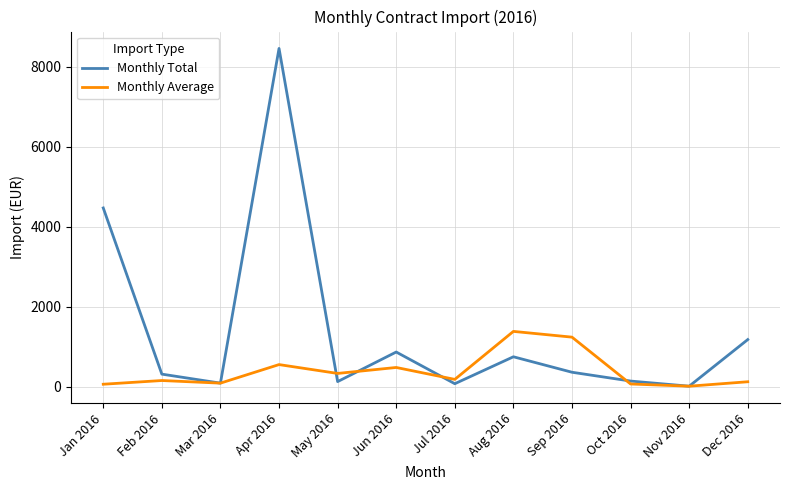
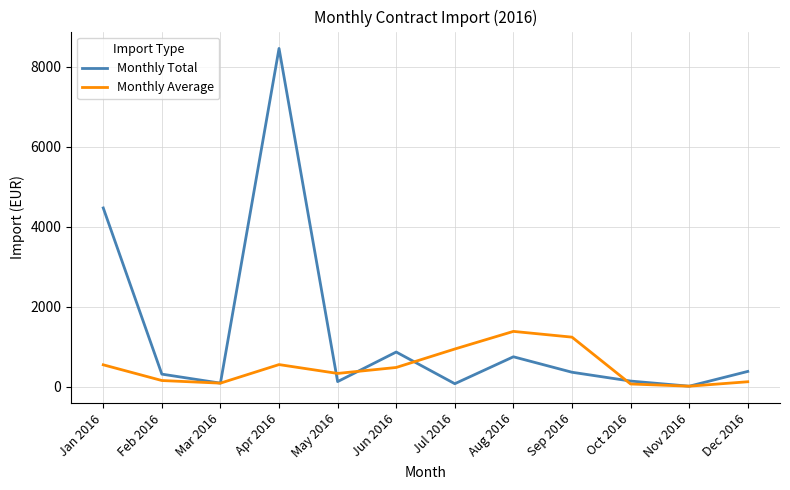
  {
    "Monthly Total": {
      "Jan 2016": 4500,
      "Feb 2016": 300,
      "Apr 2016": 8500,
      "May 2016": 100,
      "Jun 2016": 900,
      "Jul 2016": 100,
      "Aug 2016": 800,
      "Sep 2016": 400,
      "Oct 2016": 100,
-     "Dec 2016": 1200
+     "Dec 2016": 400
    },
    "Monthly Average": {
-     "Jan 2016": 100,
+     "Jan 2016": 600,
      "Feb 2016": 200,
      "Apr 2016": 600,
      "May 2016": 300,
      "Jun 2016": 500,
-     "Jul 2016": 200,
+     "Jul 2016": 900,
      "Aug 2016": 1400,
      "Sep 2016": 1200,
      "Oct 2016": 100,
      "Dec 2016": 100
    }
  }
